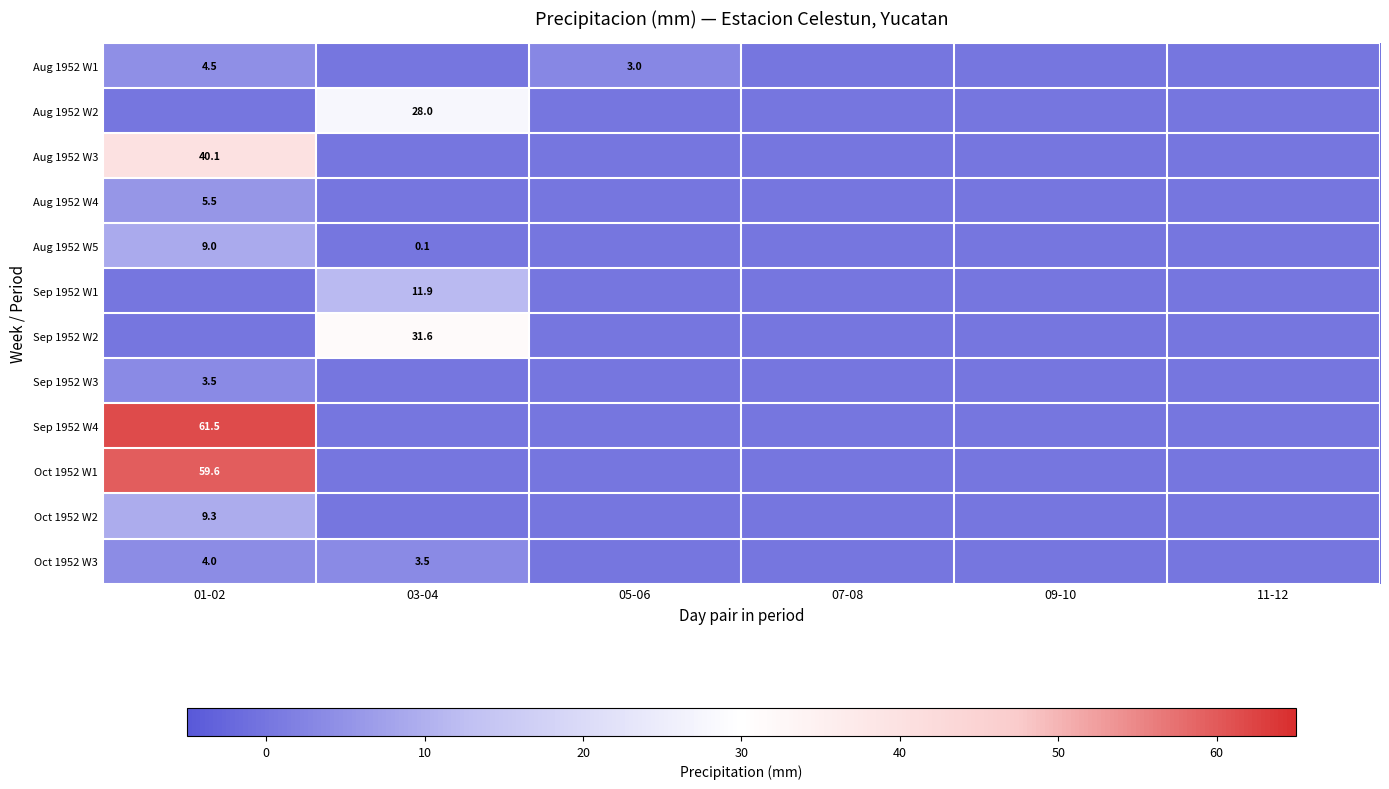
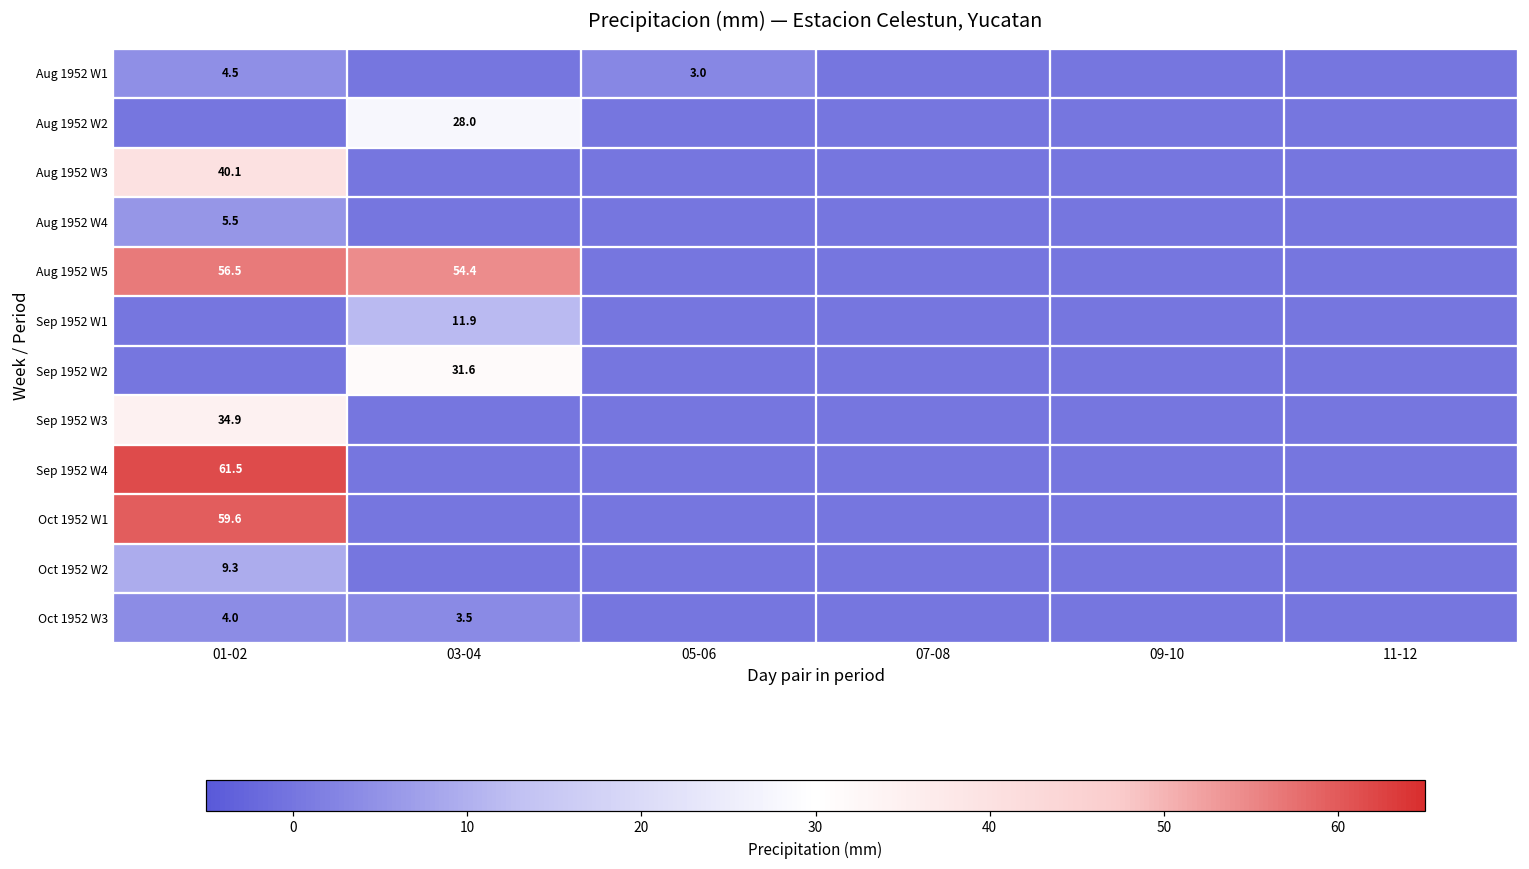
  {
    "Aug 1952 W1": {
      "01-02": 4.5,
      "05-06": 3.0
    },
    "Aug 1952 W2": {
      "03-04": 28.0
    },
    "Aug 1952 W3": {
      "01-02": 40.1
    },
    "Aug 1952 W4": {
      "01-02": 5.5
    },
    "Aug 1952 W5": {
-     "01-02": 9.0,
-     "03-04": 0.1
+     "01-02": 56.5,
+     "03-04": 54.4
    },
    "Sep 1952 W1": {
      "03-04": 11.9
    },
    "Sep 1952 W2": {
      "03-04": 31.6
    },
    "Sep 1952 W3": {
-     "01-02": 3.5
+     "01-02": 34.9
    },
    "Sep 1952 W4": {
      "01-02": 61.5
    },
    "Oct 1952 W1": {
      "01-02": 59.6
    },
    "Oct 1952 W2": {
      "01-02": 9.3
    },
    "Oct 1952 W3": {
      "01-02": 4.0,
      "03-04": 3.5
    }
  }
